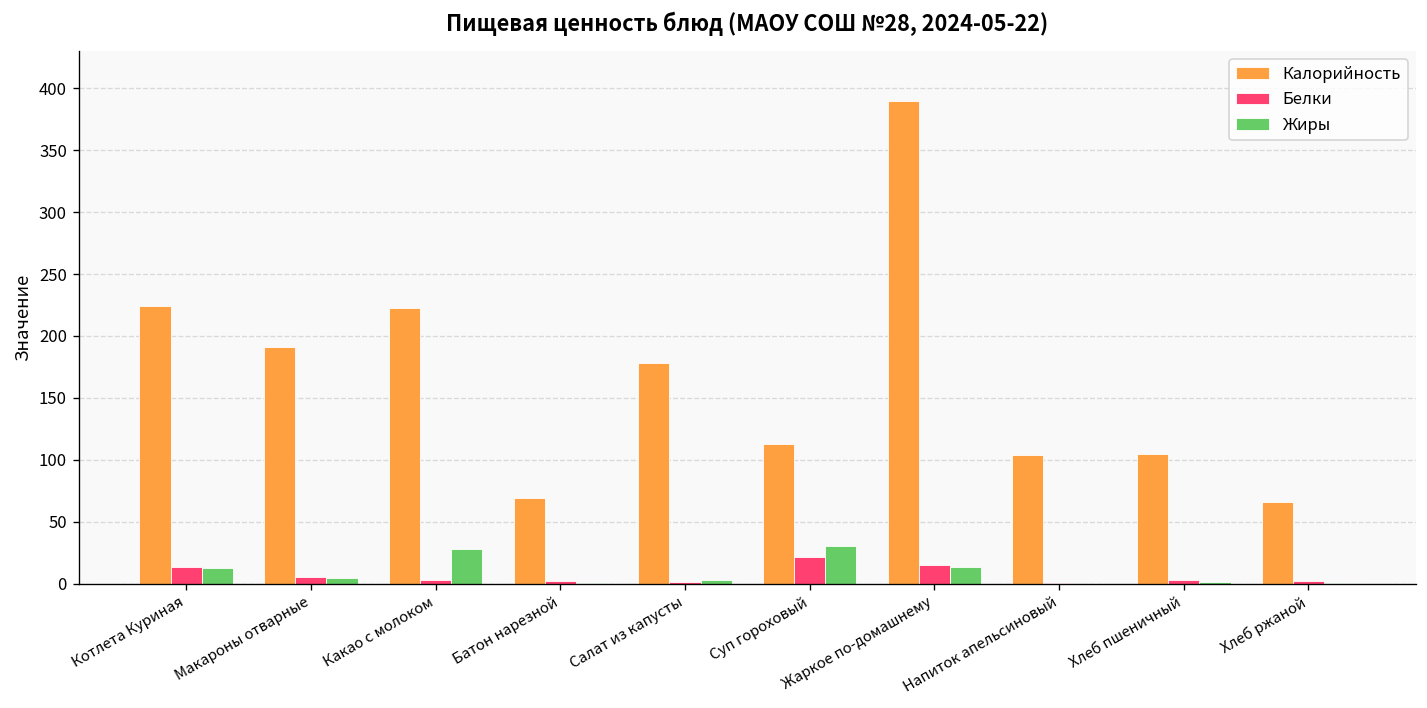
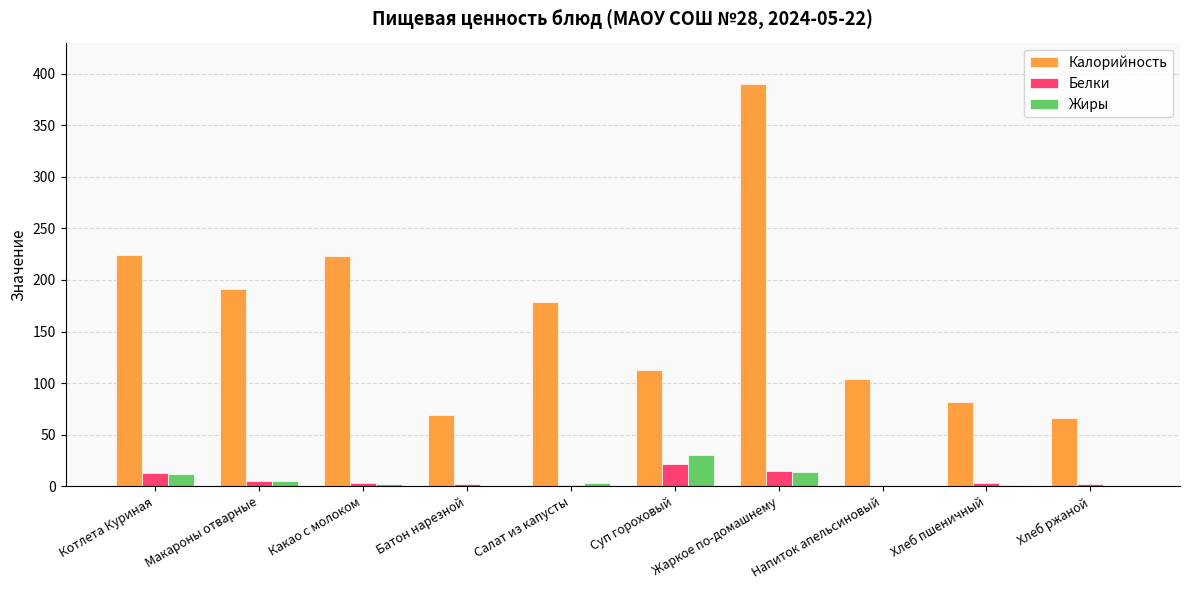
  {
    "Калорийность": {
      "Котлета Куриная": 224,
      "Макароны отварные": 191,
      "Какао с молоком": 223,
      "Батон нарезной": 69,
      "Салат из капусты": 178,
      "Суп гороховый": 113,
      "Жаркое по-домашнему": 390,
      "Напиток апельсиновый": 104,
-     "Хлеб пшеничный": 105,
+     "Хлеб пшеничный": 82,
      "Хлеб ржаной": 66
    },
    "Белки": {
      "Котлета Куриная": 13,
      "Макароны отварные": 6,
      "Какао с молоком": 3,
      "Суп гороховый": 22,
      "Жаркое по-домашнему": 15,
      "Хлеб пшеничный": 3
    },
    "Жиры": {
      "Котлета Куриная": 12,
      "Макароны отварные": 5,
-     "Какао с молоком": 28,
+     "Какао с молоком": 3,
      "Салат из капусты": 3,
      "Суп гороховый": 30,
      "Жаркое по-домашнему": 14,
      "Напиток апельсиновый": 0
    }
  }
